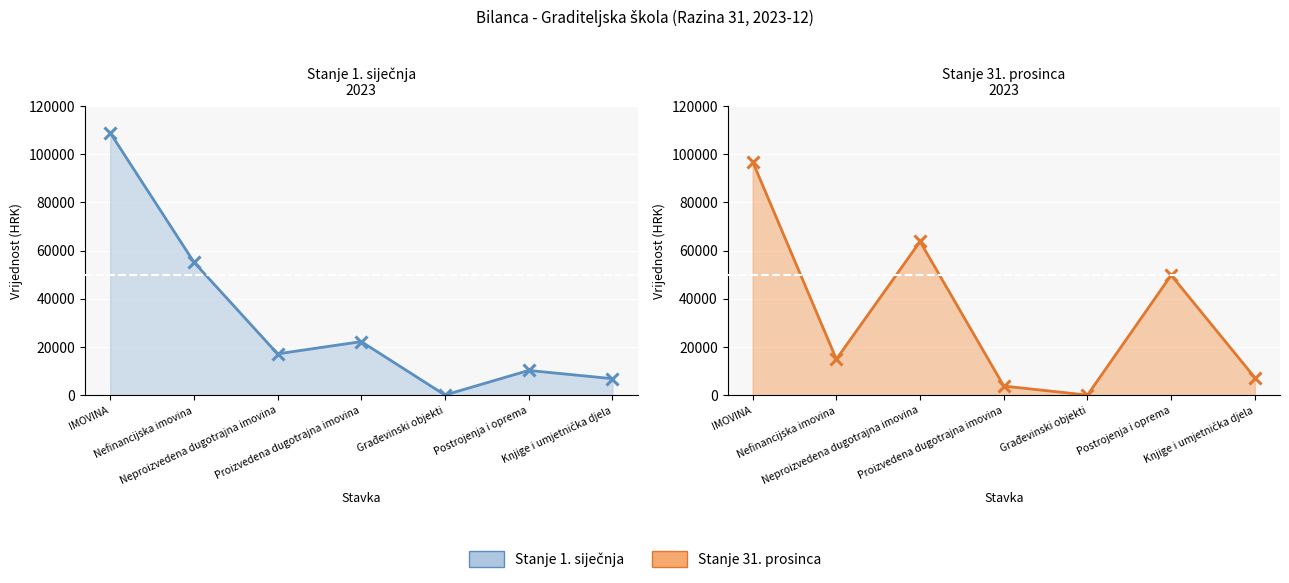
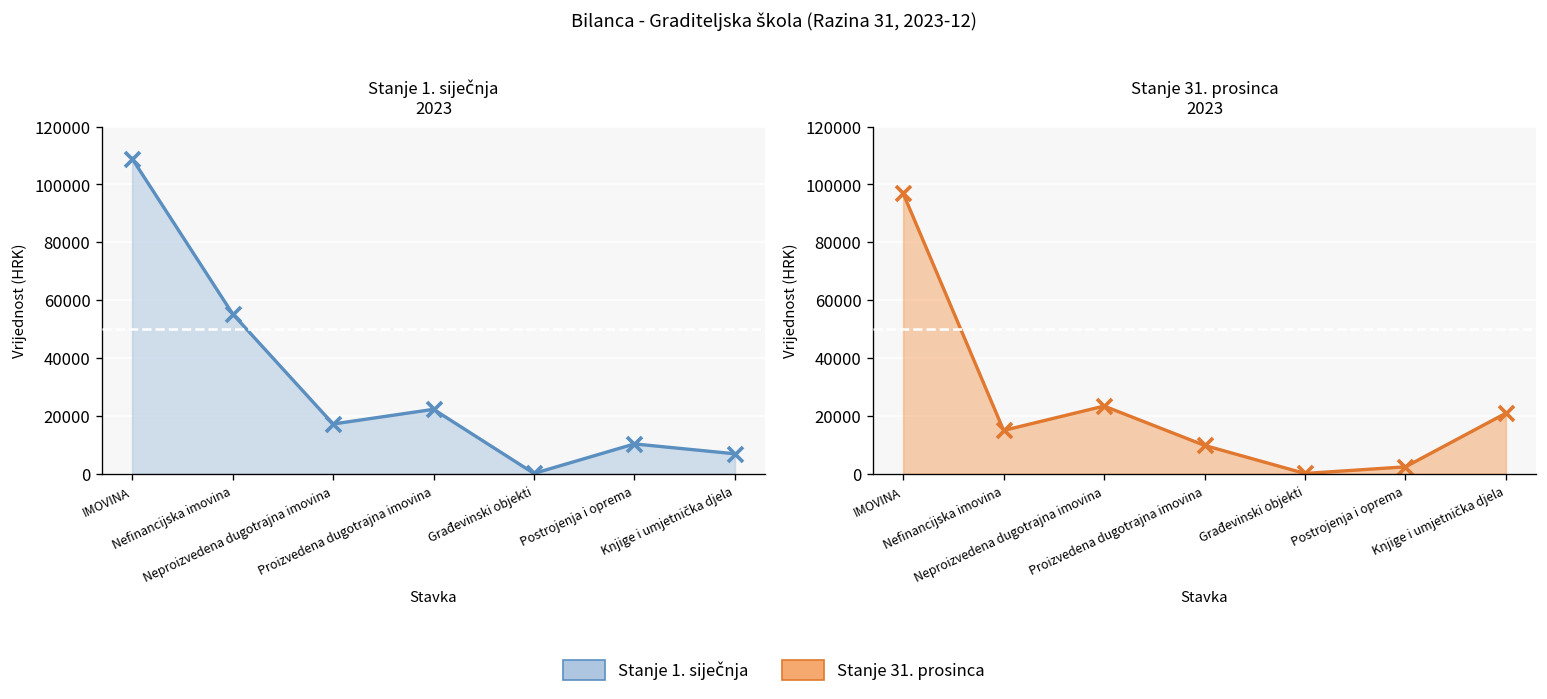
  {
    "Stanje 1. siječnja 2023": {
      "IMOVINA": 109000,
      "Nefinancijska imovina": 55000,
      "Neproizvedena dugotrajna imovina": 17000,
      "Proizvedena dugotrajna imovina": 22000,
      "Građevinski objekti": 0,
      "Postrojenja i oprema": 10000,
      "Knjige i umjetnička djela": 7000
    },
    "Stanje 31. prosinca 2023": {
      "IMOVINA": 97000,
      "Nefinancijska imovina": 15000,
-     "Neproizvedena dugotrajna imovina": 64000,
-     "Proizvedena dugotrajna imovina": 4000,
+     "Neproizvedena dugotrajna imovina": 23000,
+     "Proizvedena dugotrajna imovina": 10000,
      "Građevinski objekti": 0,
-     "Postrojenja i oprema": 50000,
-     "Knjige i umjetnička djela": 7000
+     "Postrojenja i oprema": 2000,
+     "Knjige i umjetnička djela": 21000
    }
  }
